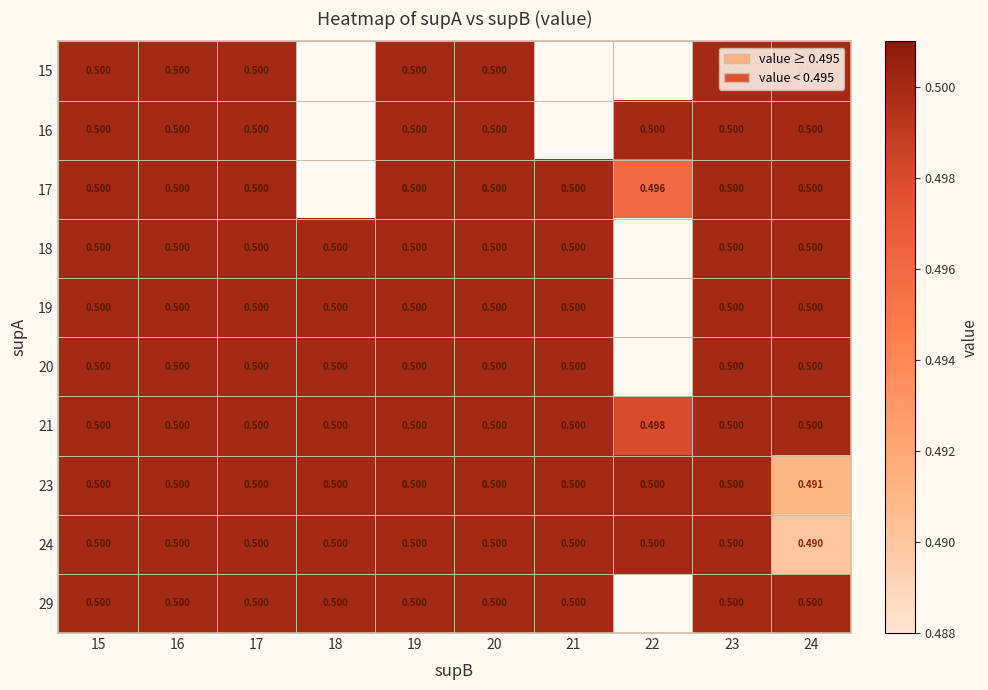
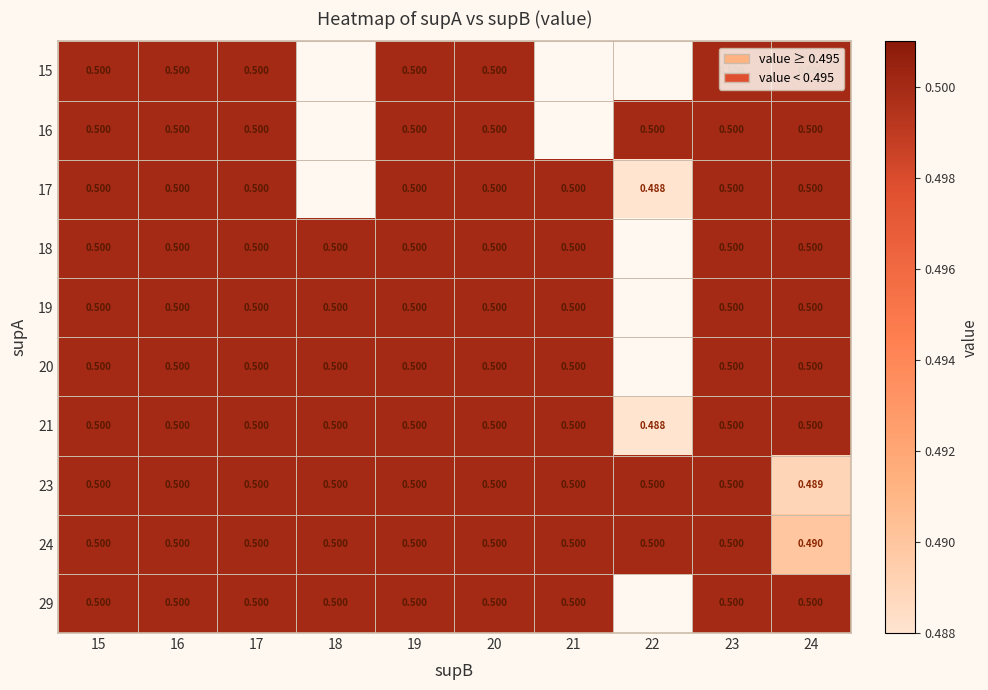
  {
    "15": {
      "15": 0.500,
      "16": 0.500,
      "17": 0.500,
      "19": 0.500,
      "20": 0.500
    },
    "16": {
      "15": 0.500,
      "16": 0.500,
      "17": 0.500,
      "19": 0.500,
      "20": 0.500,
      "22": 0.500,
      "23": 0.500,
      "24": 0.500
    },
    "17": {
      "15": 0.500,
      "16": 0.500,
      "17": 0.500,
      "19": 0.500,
      "20": 0.500,
      "21": 0.500,
-     "22": 0.496,
+     "22": 0.488,
      "23": 0.500,
      "24": 0.500
    },
    "18": {
      "15": 0.500,
      "16": 0.500,
      "17": 0.500,
      "18": 0.500,
      "19": 0.500,
      "20": 0.500,
      "21": 0.500,
      "23": 0.500,
      "24": 0.500
    },
    "19": {
      "15": 0.500,
      "16": 0.500,
      "17": 0.500,
      "18": 0.500,
      "19": 0.500,
      "20": 0.500,
      "21": 0.500,
      "23": 0.500,
      "24": 0.500
    },
    "20": {
      "15": 0.500,
      "16": 0.500,
      "17": 0.500,
      "18": 0.500,
      "19": 0.500,
      "20": 0.500,
      "21": 0.500,
      "23": 0.500,
      "24": 0.500
    },
    "21": {
      "15": 0.500,
      "16": 0.500,
      "17": 0.500,
      "18": 0.500,
      "19": 0.500,
      "20": 0.500,
      "21": 0.500,
-     "22": 0.498,
+     "22": 0.488,
      "23": 0.500,
      "24": 0.500
    },
    "23": {
      "15": 0.500,
      "16": 0.500,
      "17": 0.500,
      "18": 0.500,
      "19": 0.500,
      "20": 0.500,
      "21": 0.500,
      "22": 0.500,
      "23": 0.500,
-     "24": 0.491
+     "24": 0.489
    },
    "24": {
      "15": 0.500,
      "16": 0.500,
      "17": 0.500,
      "18": 0.500,
      "19": 0.500,
      "20": 0.500,
      "21": 0.500,
      "22": 0.500,
      "23": 0.500,
      "24": 0.490
    },
    "29": {
      "15": 0.500,
      "16": 0.500,
      "17": 0.500,
      "18": 0.500,
      "19": 0.500,
      "20": 0.500,
      "21": 0.500,
      "23": 0.500,
      "24": 0.500
    }
  }
